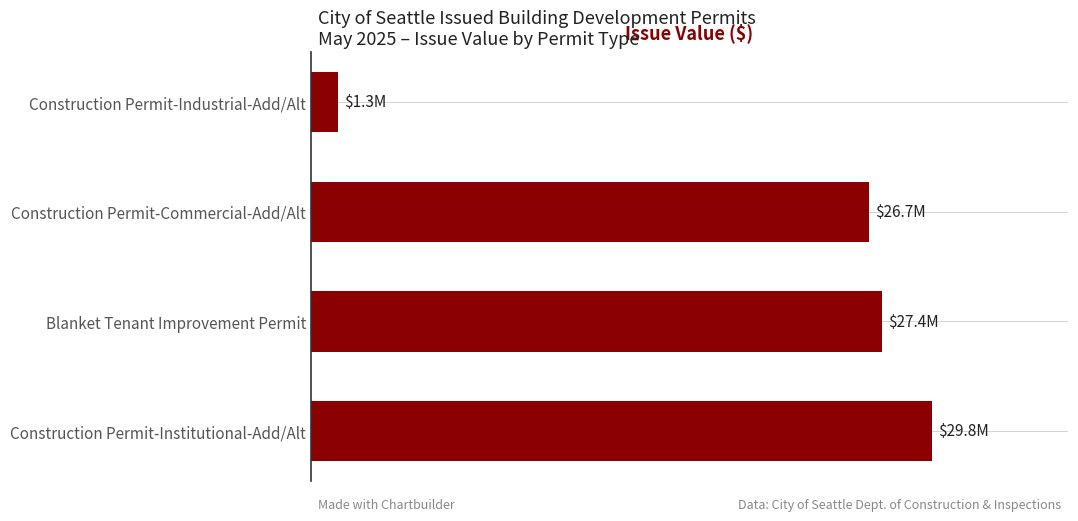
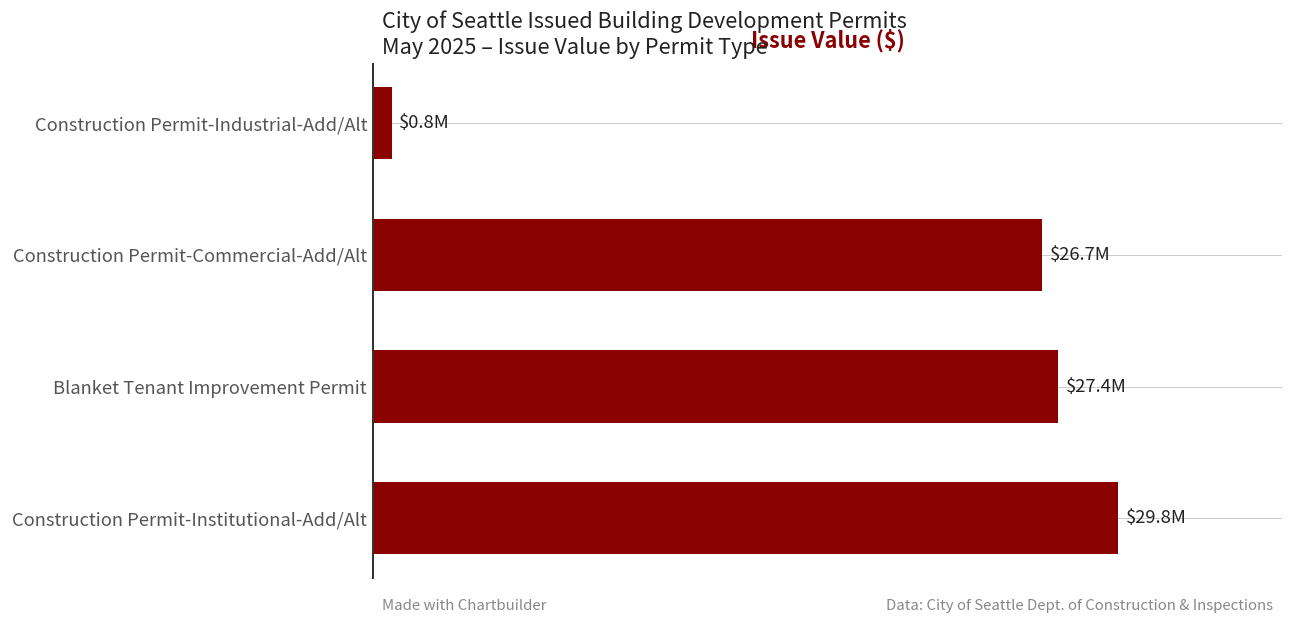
  {
-   "Construction Permit-Industrial-Add/Alt": "$1.3M",
+   "Construction Permit-Industrial-Add/Alt": "$0.8M",
    "Construction Permit-Commercial-Add/Alt": "$26.7M",
    "Blanket Tenant Improvement Permit": "$27.4M",
    "Construction Permit-Institutional-Add/Alt": "$29.8M"
  }
